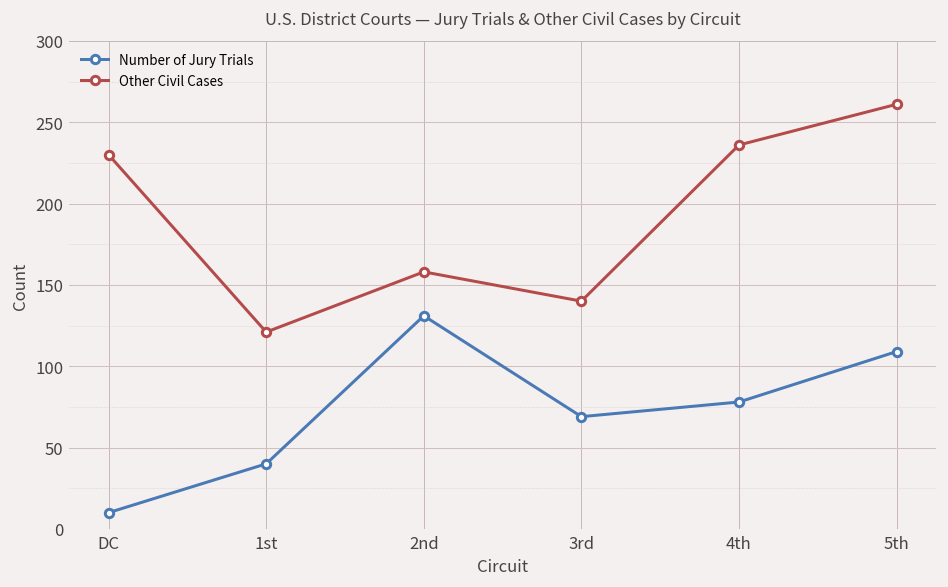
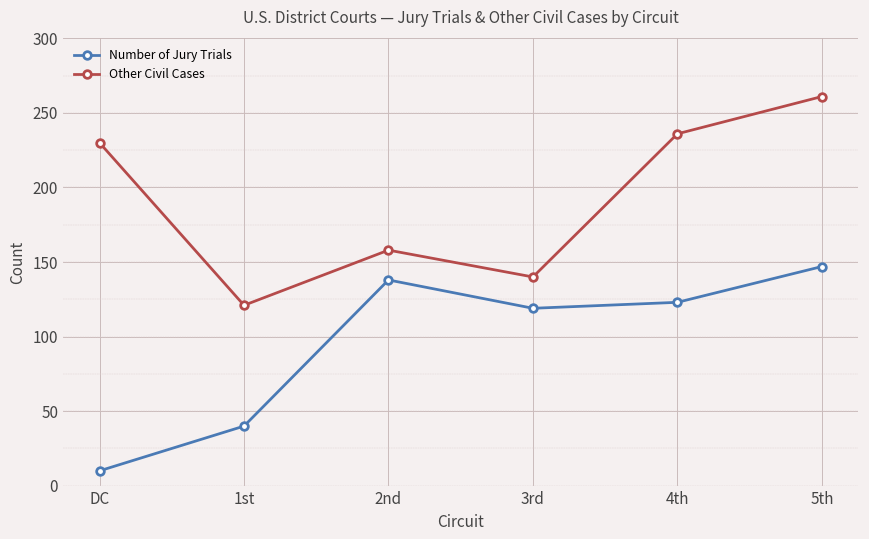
  {
    "Number of Jury Trials": {
      "DC": 10,
      "1st": 40,
-     "2nd": 131,
-     "3rd": 69,
-     "4th": 78,
-     "5th": 109
+     "2nd": 138,
+     "3rd": 119,
+     "4th": 123,
+     "5th": 147
    },
    "Other Civil Cases": {
      "DC": 230,
      "1st": 121,
      "2nd": 158,
      "3rd": 140,
      "4th": 236,
      "5th": 261
    }
  }
